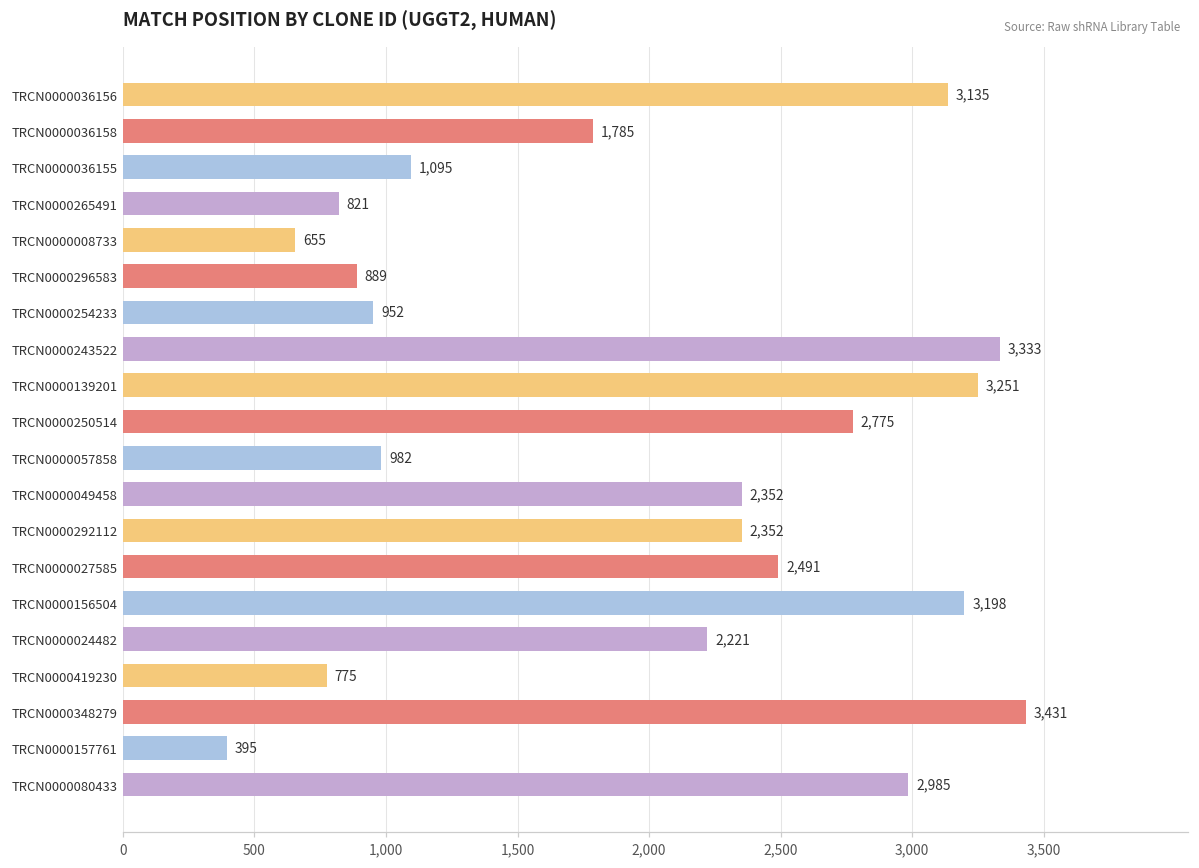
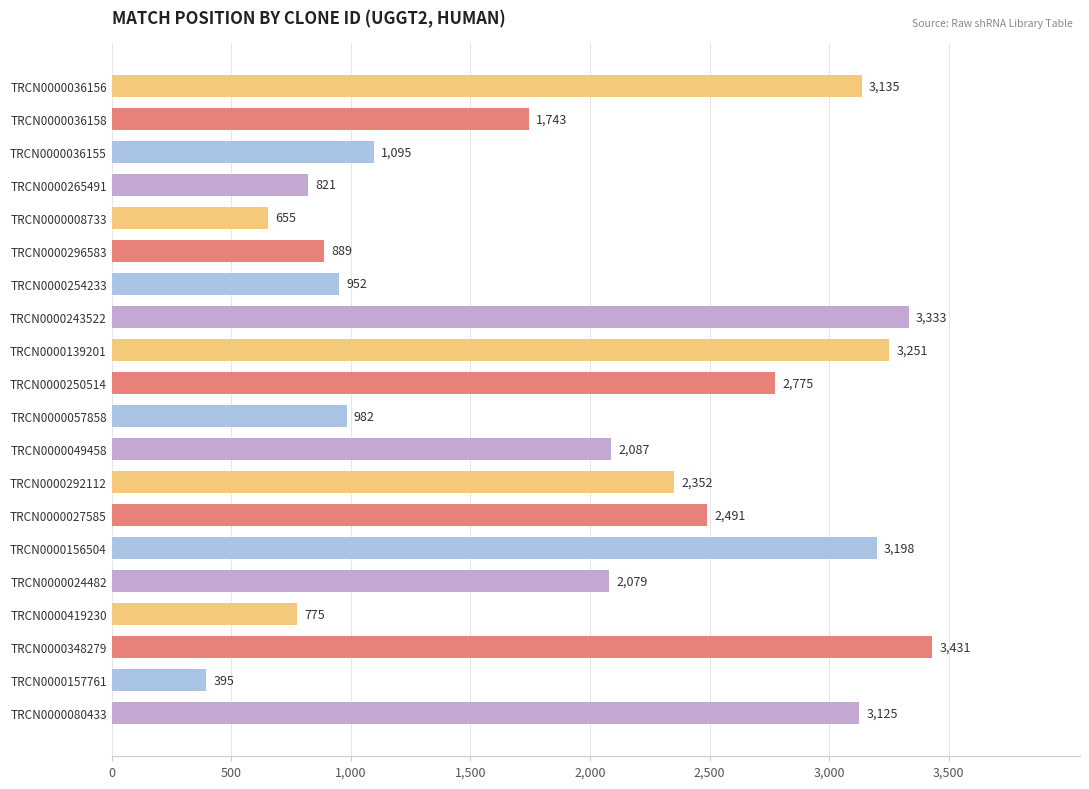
  {
    "TRCN0000036156": "3,135",
-   "TRCN0000036158": "1,785",
+   "TRCN0000036158": "1,743",
    "TRCN0000036155": "1,095",
    "TRCN0000265491": "821",
    "TRCN0000008733": "655",
    "TRCN0000296583": "889",
    "TRCN0000254233": "952",
    "TRCN0000243522": "3,333",
    "TRCN0000139201": "3,251",
    "TRCN0000250514": "2,775",
    "TRCN0000057858": "982",
-   "TRCN0000049458": "2,352",
+   "TRCN0000049458": "2,087",
    "TRCN0000292112": "2,352",
    "TRCN0000027585": "2,491",
    "TRCN0000156504": "3,198",
-   "TRCN0000024482": "2,221",
+   "TRCN0000024482": "2,079",
    "TRCN0000419230": "775",
    "TRCN0000348279": "3,431",
    "TRCN0000157761": "395",
-   "TRCN0000080433": "2,985"
+   "TRCN0000080433": "3,125"
  }
